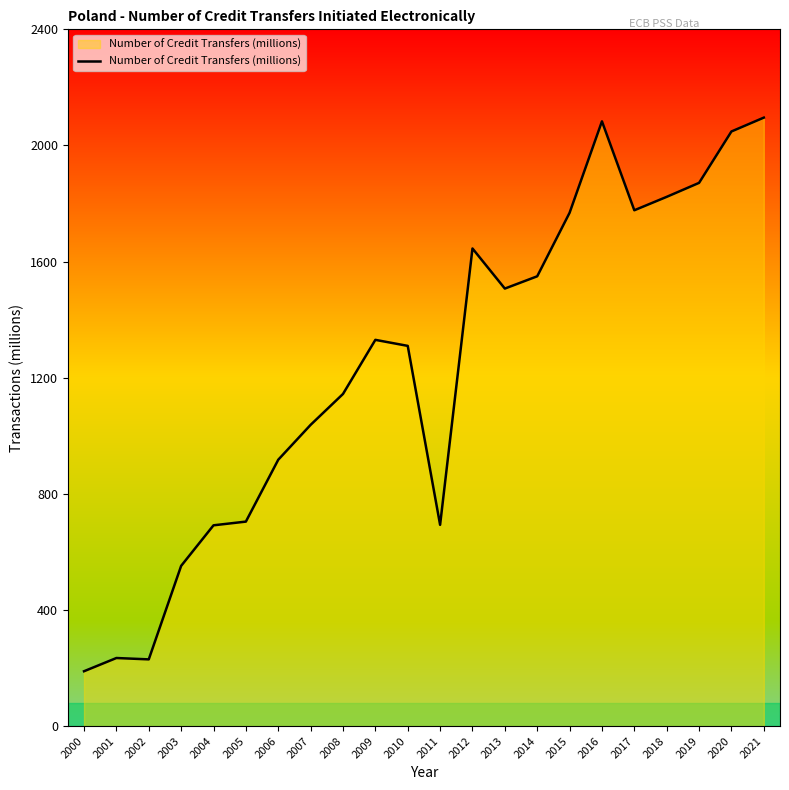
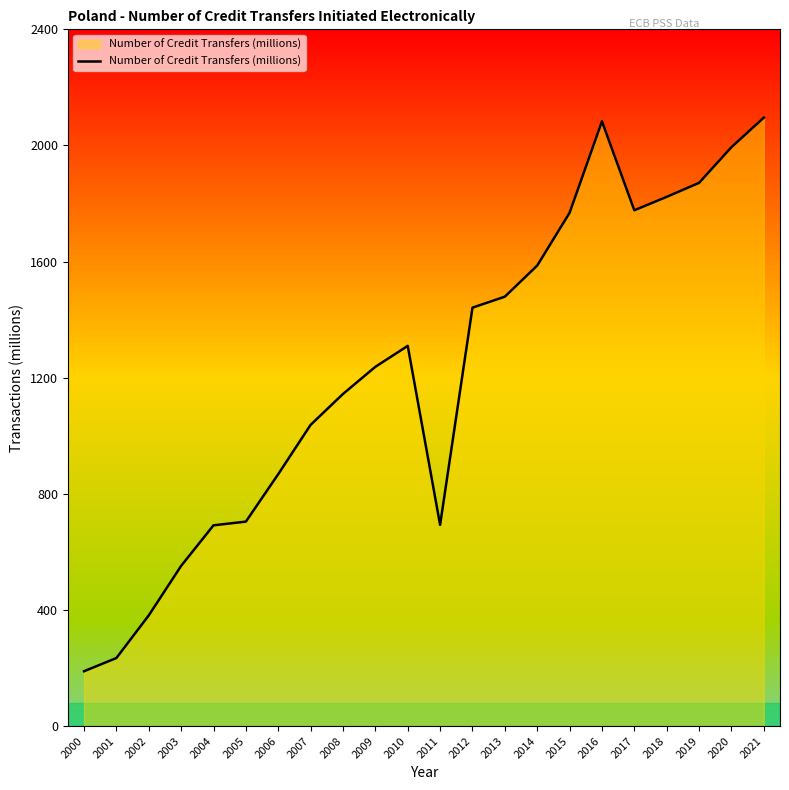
  {
    "2000": 190,
    "2001": 230,
-   "2002": 230,
+   "2002": 380,
    "2003": 550,
    "2004": 690,
    "2005": 700,
-   "2006": 920,
+   "2006": 870,
    "2007": 1040,
    "2008": 1140,
-   "2009": 1330,
+   "2009": 1240,
    "2010": 1310,
    "2011": 690,
-   "2012": 1650,
-   "2013": 1510,
-   "2014": 1550,
+   "2012": 1440,
+   "2013": 1480,
+   "2014": 1590,
    "2015": 1770,
    "2016": 2080,
    "2017": 1780,
    "2018": 1820,
    "2019": 1870,
-   "2020": 2050,
+   "2020": 1990,
    "2021": 2100
  }
